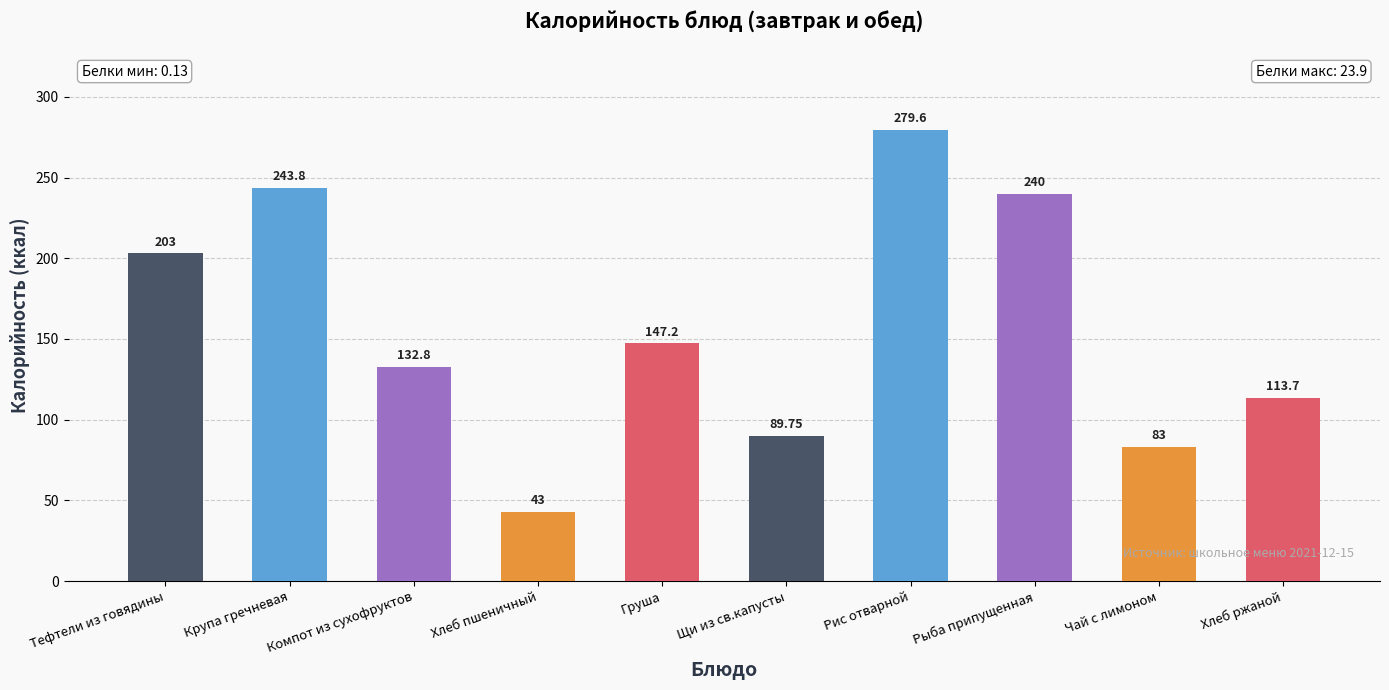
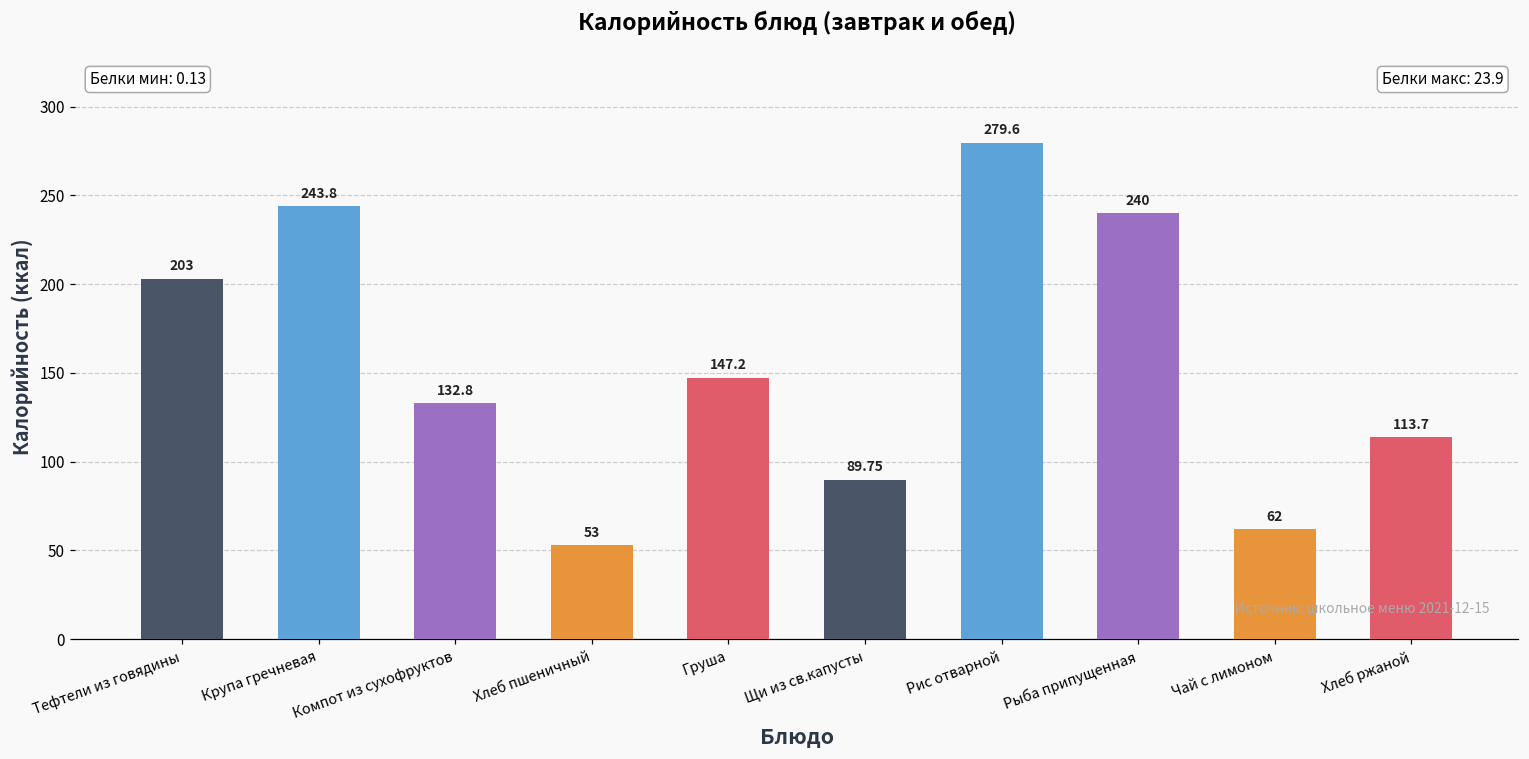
  {
    "Тефтели из говядины": 203,
    "Крупа гречневая": 243.8,
    "Компот из сухофруктов": 132.8,
-   "Хлеб пшеничный": 43,
+   "Хлеб пшеничный": 53,
    "Груша": 147.2,
    "Щи из св.капусты": 89.75,
    "Рис отварной": 279.6,
    "Рыба припущенная": 240,
-   "Чай с лимоном": 83,
+   "Чай с лимоном": 62,
    "Хлеб ржаной": 113.7
  }
